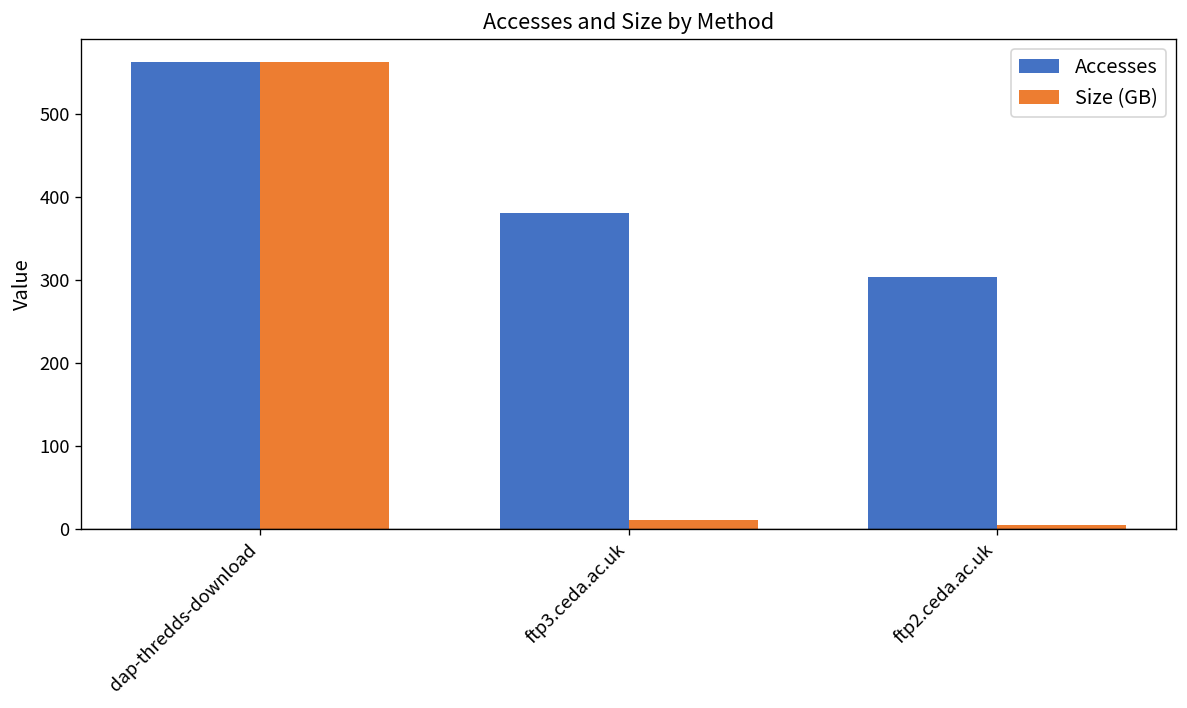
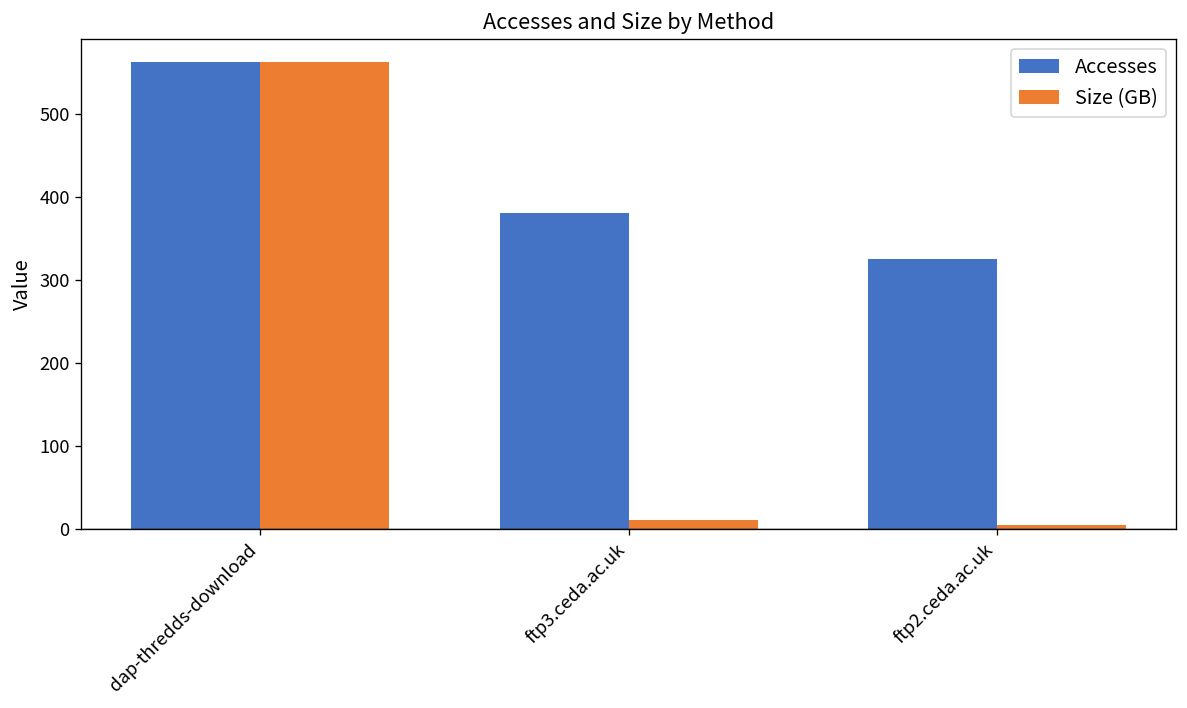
  {
    "Accesses": {
      "dap-thredds-download": 560,
      "ftp3.ceda.ac.uk": 380,
-     "ftp2.ceda.ac.uk": 300
+     "ftp2.ceda.ac.uk": 330
    },
    "Size (GB)": {
      "dap-thredds-download": 560,
      "ftp3.ceda.ac.uk": 10,
      "ftp2.ceda.ac.uk": 10
    }
  }
